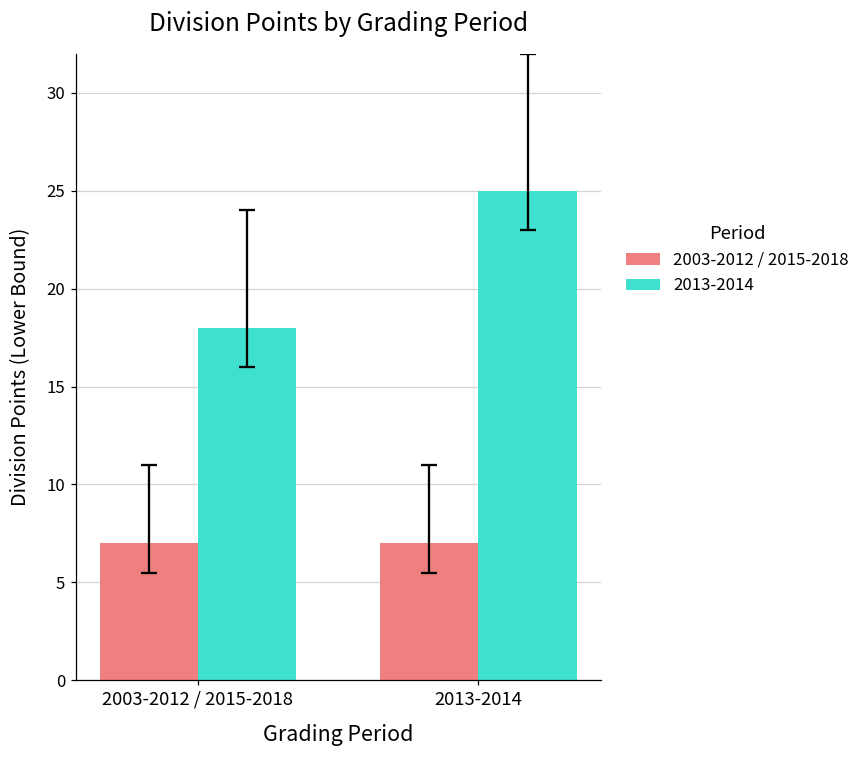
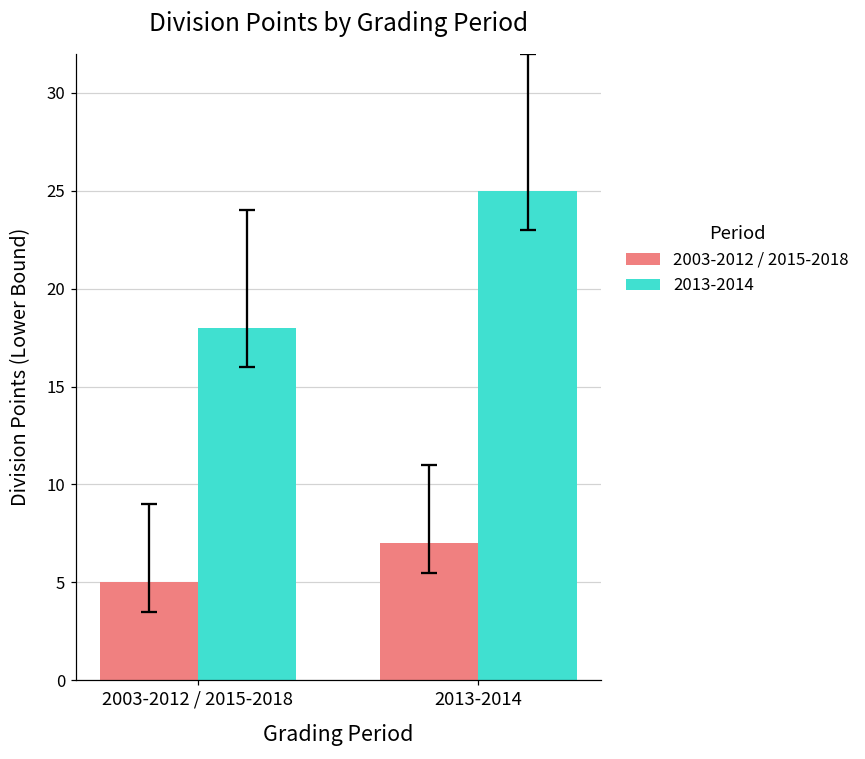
  {
    "2003-2012 / 2015-2018": {
-     "2003-2012 / 2015-2018": 7,
+     "2003-2012 / 2015-2018": 5,
      "2013-2014": 7
    },
    "2013-2014": {
      "2003-2012 / 2015-2018": 18,
      "2013-2014": 25
    }
  }
